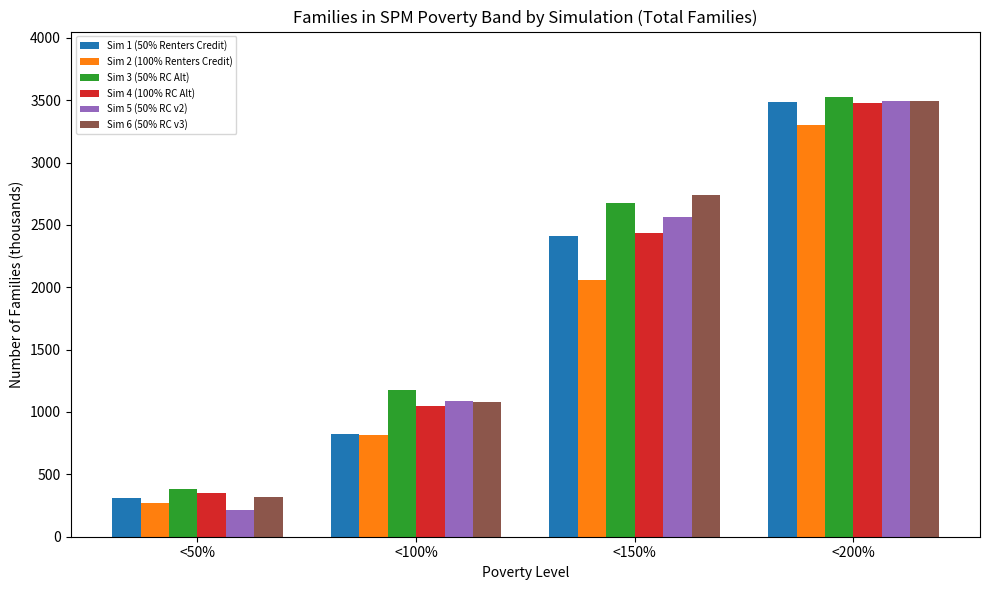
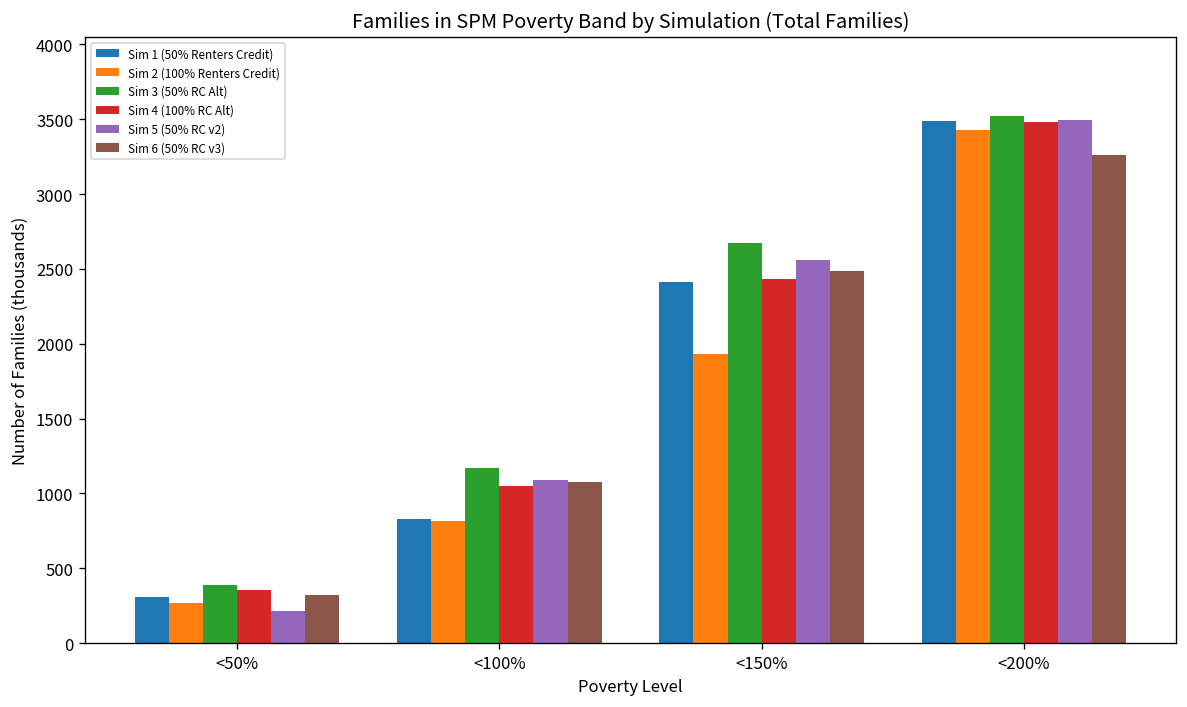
  {
    "Sim 1 (50% Renters Credit)": {
      "<50%": 310,
      "<100%": 830,
      "<150%": 2410,
      "<200%": 3490
    },
    "Sim 2 (100% Renters Credit)": {
      "<50%": 270,
      "<100%": 820,
-     "<150%": 2060,
-     "<200%": 3300
+     "<150%": 1930,
+     "<200%": 3430
    },
    "Sim 3 (50% RC Alt)": {
      "<50%": 390,
      "<100%": 1170,
      "<150%": 2670,
      "<200%": 3520
    },
    "Sim 4 (100% RC Alt)": {
      "<50%": 350,
      "<100%": 1050,
      "<150%": 2430,
      "<200%": 3480
    },
    "Sim 5 (50% RC v2)": {
      "<50%": 210,
      "<100%": 1090,
      "<150%": 2560,
      "<200%": 3500
    },
    "Sim 6 (50% RC v3)": {
      "<50%": 320,
      "<100%": 1080,
-     "<150%": 2740,
-     "<200%": 3490
+     "<150%": 2480,
+     "<200%": 3260
    }
  }
